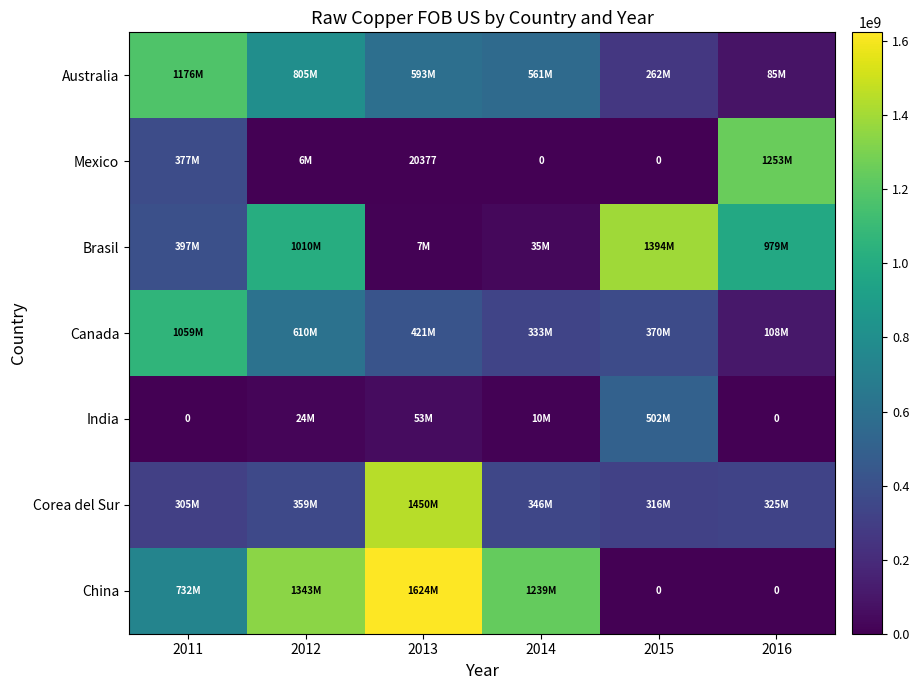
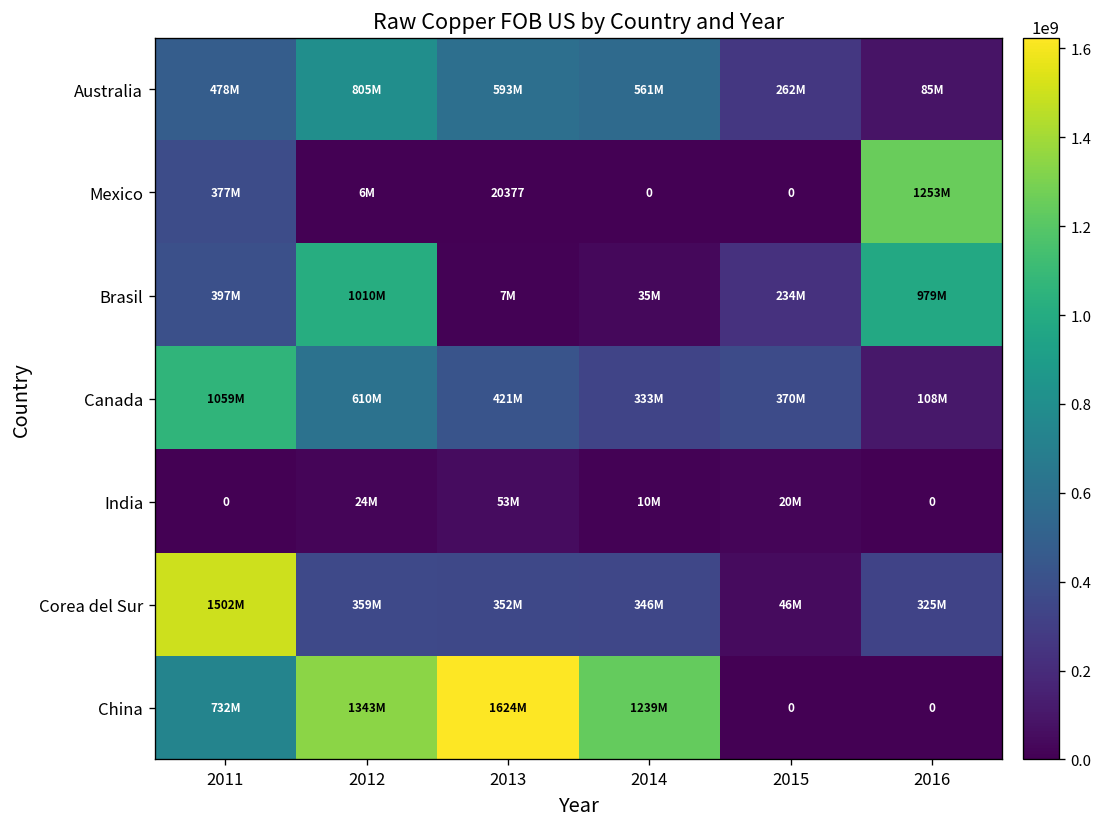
  {
    "Australia": {
-     "2011": "1176M",
+     "2011": "478M",
      "2012": "805M",
      "2013": "593M",
      "2014": "561M",
      "2015": "262M",
      "2016": "85M"
    },
    "Mexico": {
      "2011": "377M",
      "2012": "6M",
      "2013": "20377",
      "2014": "0",
      "2015": "0",
      "2016": "1253M"
    },
    "Brasil": {
      "2011": "397M",
      "2012": "1010M",
      "2013": "7M",
      "2014": "35M",
-     "2015": "1394M",
+     "2015": "234M",
      "2016": "979M"
    },
    "Canada": {
      "2011": "1059M",
      "2012": "610M",
      "2013": "421M",
      "2014": "333M",
      "2015": "370M",
      "2016": "108M"
    },
    "India": {
      "2011": "0",
      "2012": "24M",
      "2013": "53M",
      "2014": "10M",
-     "2015": "502M",
+     "2015": "20M",
      "2016": "0"
    },
    "Corea del Sur": {
-     "2011": "305M",
+     "2011": "1502M",
      "2012": "359M",
-     "2013": "1450M",
+     "2013": "352M",
      "2014": "346M",
-     "2015": "316M",
+     "2015": "46M",
      "2016": "325M"
    },
    "China": {
      "2011": "732M",
      "2012": "1343M",
      "2013": "1624M",
      "2014": "1239M",
      "2015": "0",
      "2016": "0"
    }
  }
